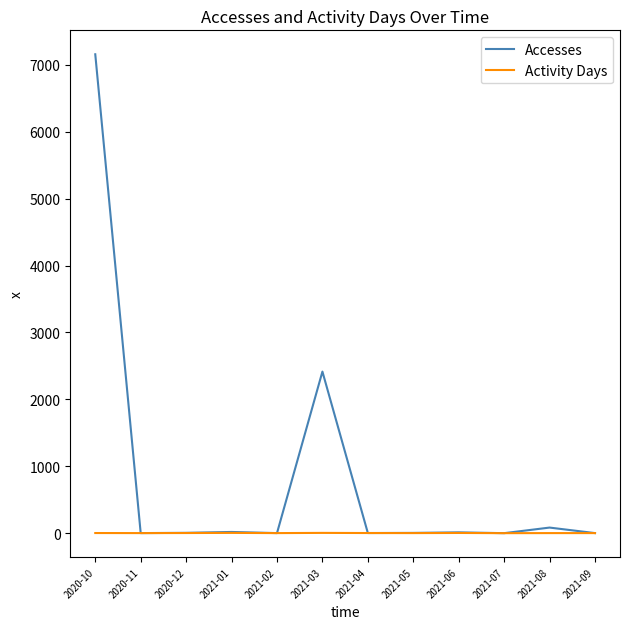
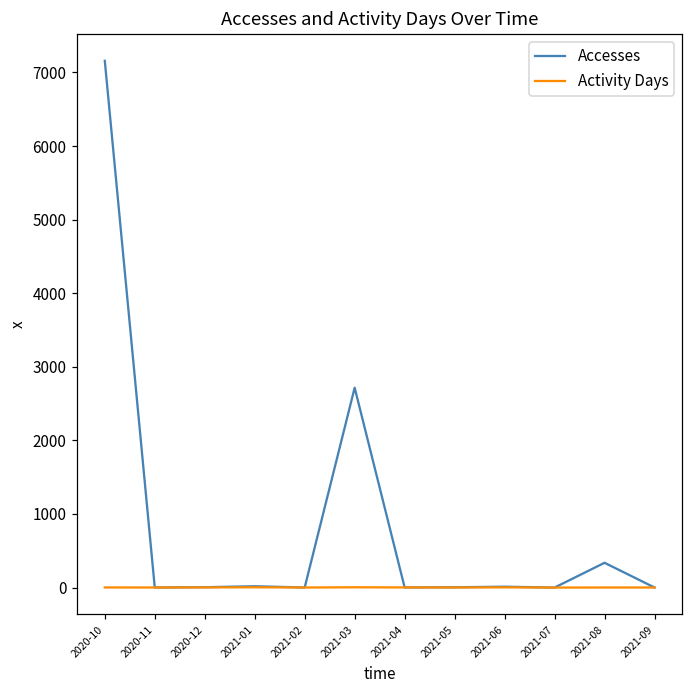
  {
    "Accesses": {
      "2020-10": 7200,
-     "2021-03": 2400,
-     "2021-08": 100
+     "2021-03": 2700,
+     "2021-08": 300
    },
    "Activity Days": {
      "2020-10": 0,
      "2021-03": 0,
      "2021-08": 0
    }
  }
